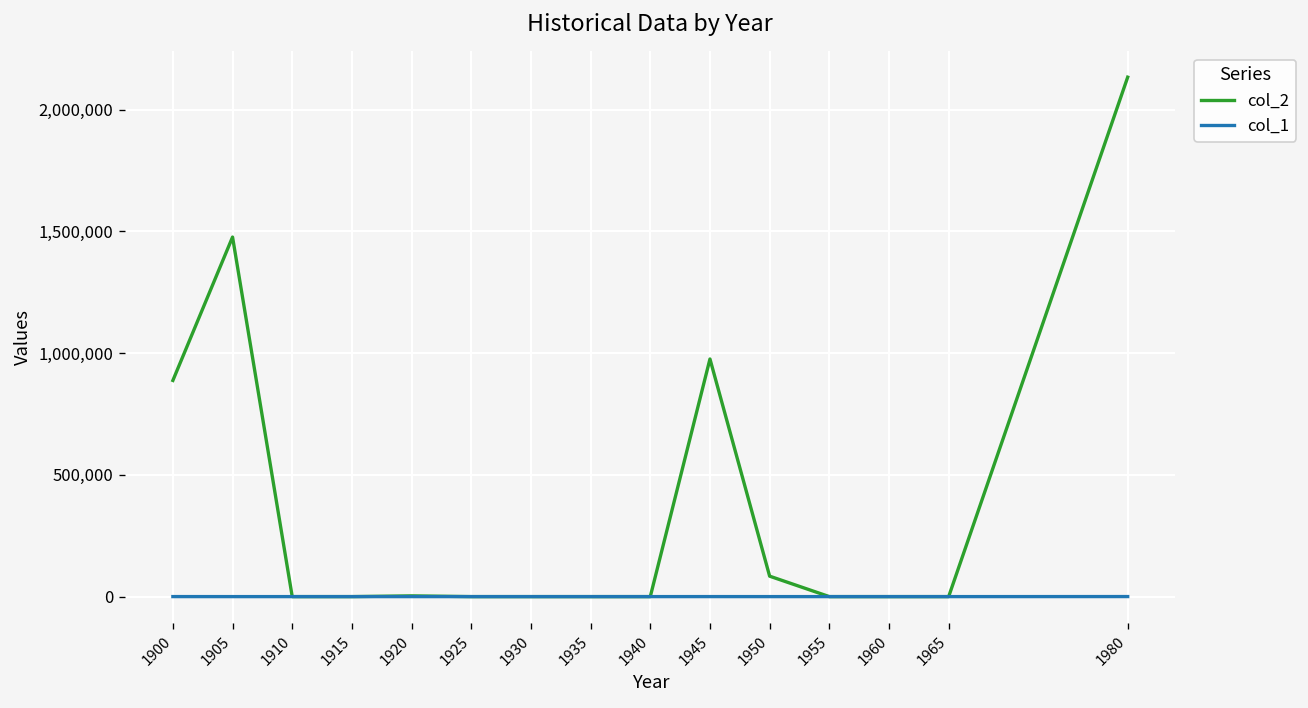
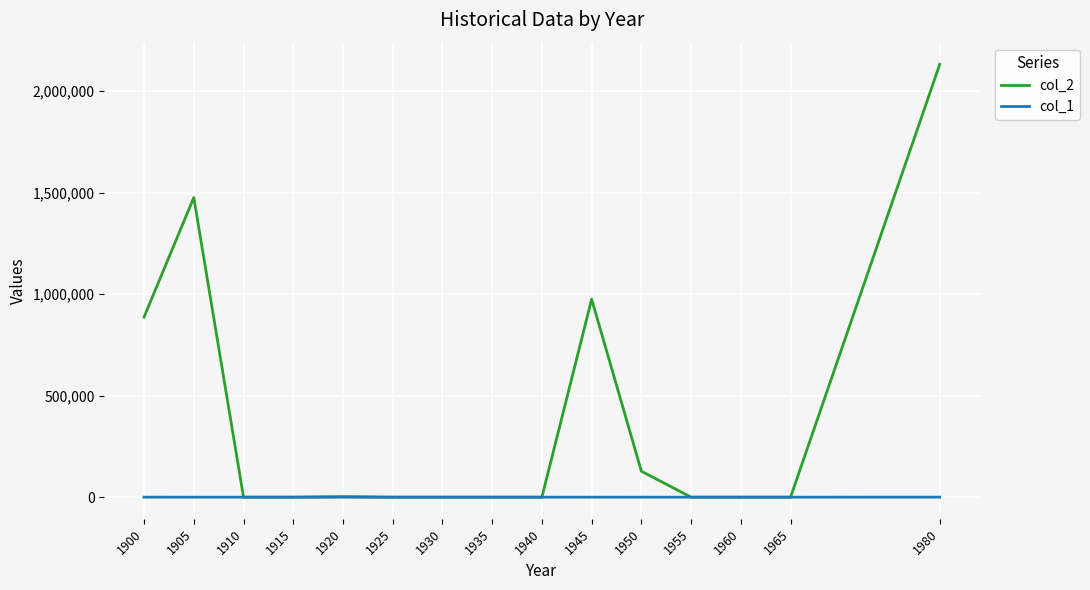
  {
    "col_2": {
      "1900": "890,000",
      "1905": "1,480,000",
      "1945": "980,000",
-     "1950": "80,000",
+     "1950": "130,000",
      "1980": "2,130,000"
    },
    "col_1": {
      "1900": "0",
      "1905": "0",
      "1945": "0",
      "1950": "0",
      "1980": "0"
    }
  }
